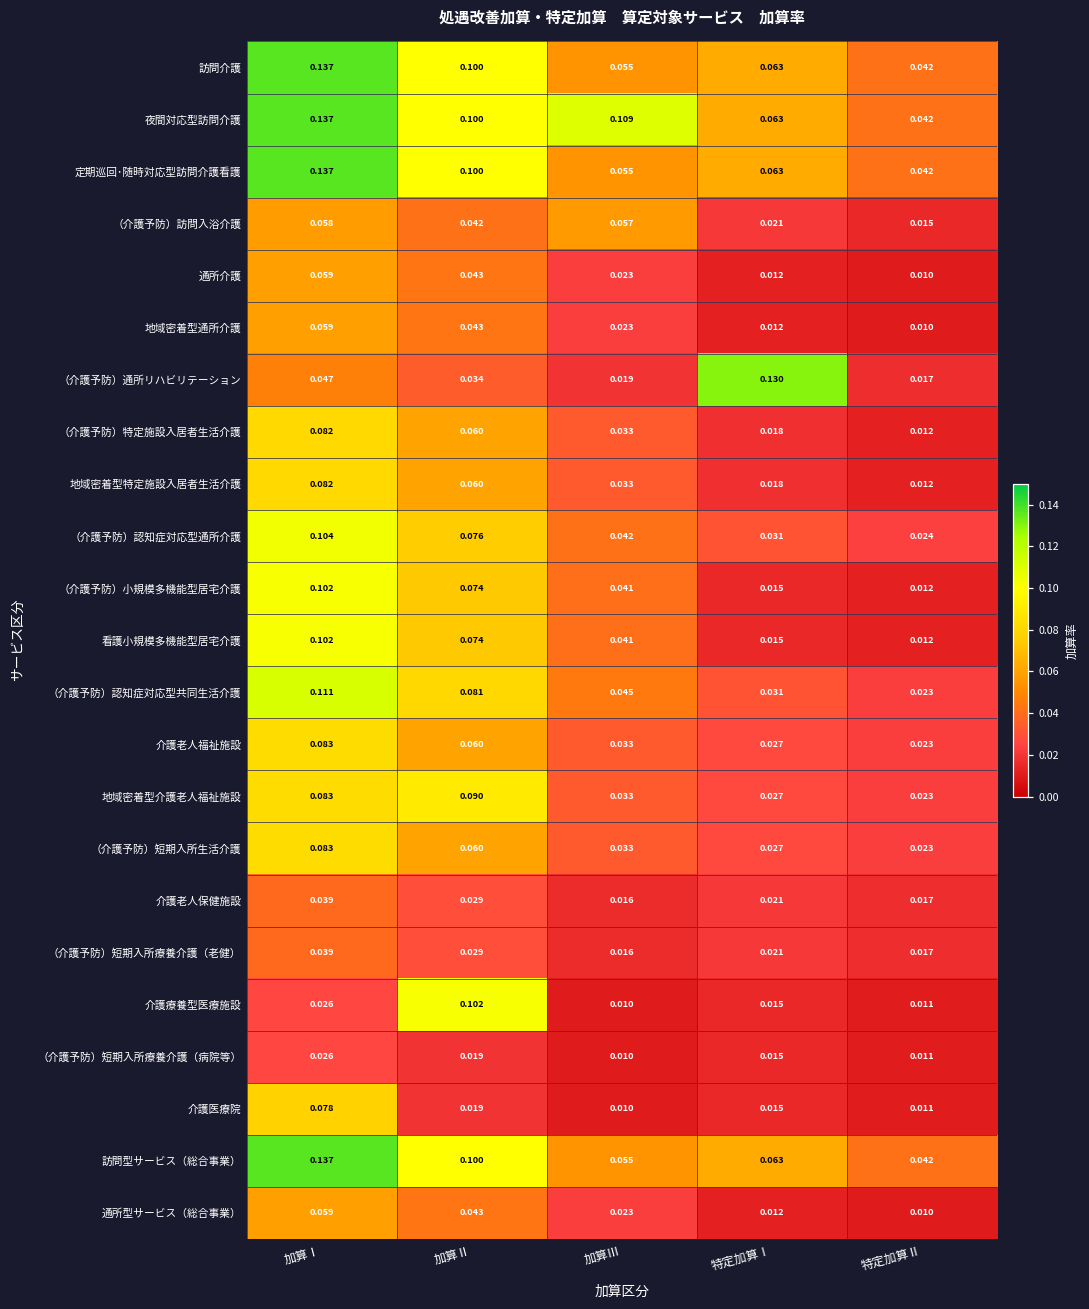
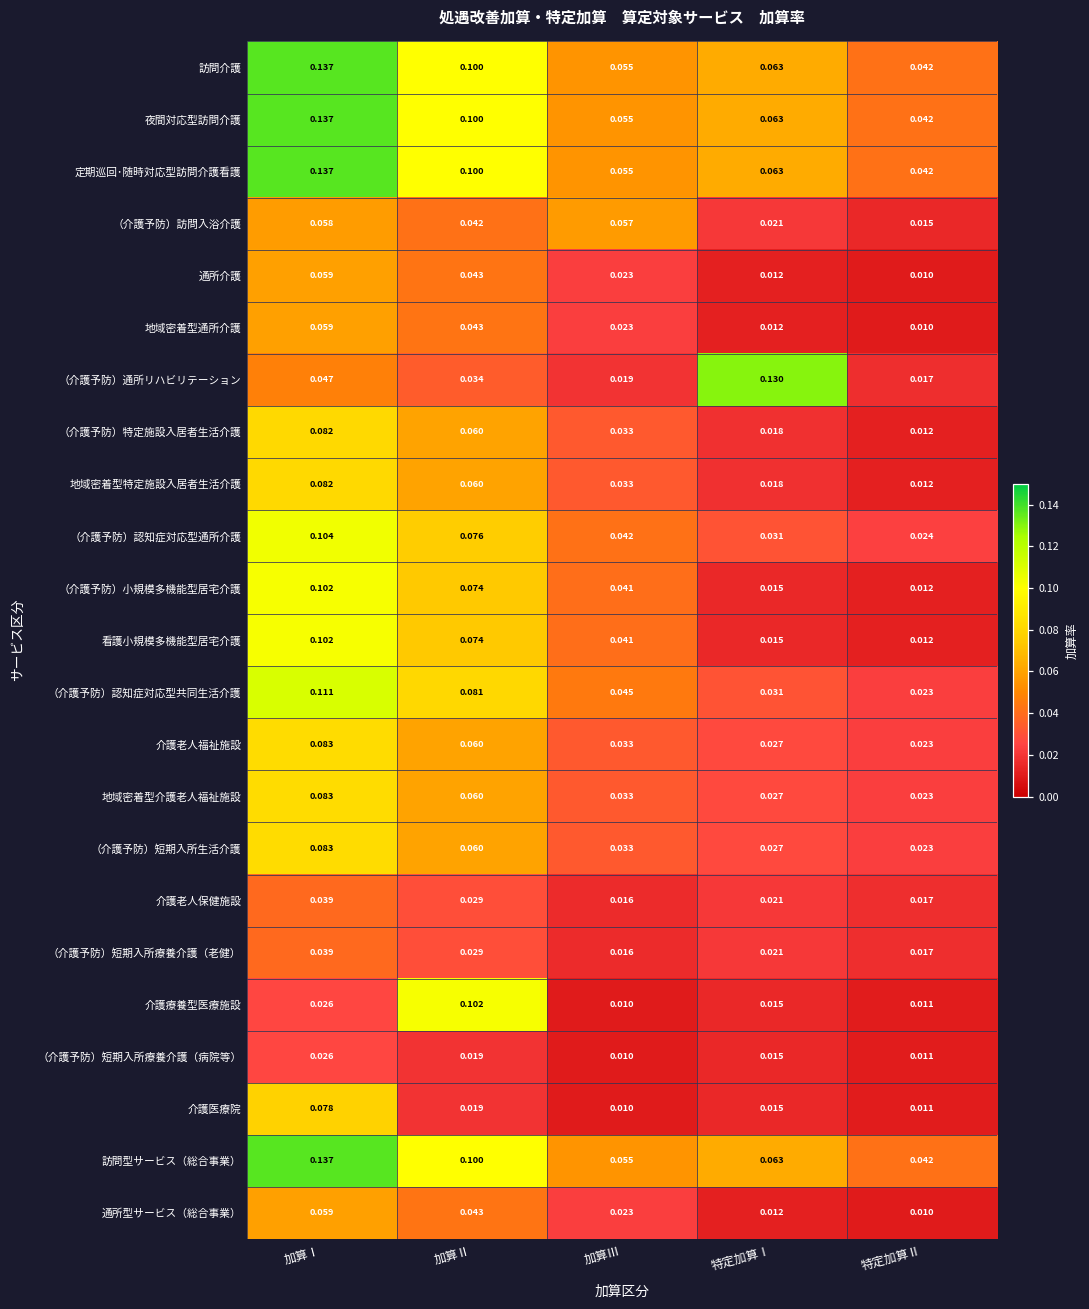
  {
    "訪問介護": {
      "加算Ⅰ": 0.137,
      "加算Ⅱ": 0.100,
      "加算Ⅲ": 0.055,
      "特定加算Ⅰ": 0.063,
      "特定加算Ⅱ": 0.042
    },
    "夜間対応型訪問介護": {
      "加算Ⅰ": 0.137,
      "加算Ⅱ": 0.100,
-     "加算Ⅲ": 0.109,
+     "加算Ⅲ": 0.055,
      "特定加算Ⅰ": 0.063,
      "特定加算Ⅱ": 0.042
    },
    "定期巡回･随時対応型訪問介護看護": {
      "加算Ⅰ": 0.137,
      "加算Ⅱ": 0.100,
      "加算Ⅲ": 0.055,
      "特定加算Ⅰ": 0.063,
      "特定加算Ⅱ": 0.042
    },
    "（介護予防）訪問入浴介護": {
      "加算Ⅰ": 0.058,
      "加算Ⅱ": 0.042,
      "加算Ⅲ": 0.057,
      "特定加算Ⅰ": 0.021,
      "特定加算Ⅱ": 0.015
    },
    "通所介護": {
      "加算Ⅰ": 0.059,
      "加算Ⅱ": 0.043,
      "加算Ⅲ": 0.023,
      "特定加算Ⅰ": 0.012,
      "特定加算Ⅱ": 0.010
    },
    "地域密着型通所介護": {
      "加算Ⅰ": 0.059,
      "加算Ⅱ": 0.043,
      "加算Ⅲ": 0.023,
      "特定加算Ⅰ": 0.012,
      "特定加算Ⅱ": 0.010
    },
    "（介護予防）通所リハビリテーション": {
      "加算Ⅰ": 0.047,
      "加算Ⅱ": 0.034,
      "加算Ⅲ": 0.019,
      "特定加算Ⅰ": 0.130,
      "特定加算Ⅱ": 0.017
    },
    "（介護予防）特定施設入居者生活介護": {
      "加算Ⅰ": 0.082,
      "加算Ⅱ": 0.060,
      "加算Ⅲ": 0.033,
      "特定加算Ⅰ": 0.018,
      "特定加算Ⅱ": 0.012
    },
    "地域密着型特定施設入居者生活介護": {
      "加算Ⅰ": 0.082,
      "加算Ⅱ": 0.060,
      "加算Ⅲ": 0.033,
      "特定加算Ⅰ": 0.018,
      "特定加算Ⅱ": 0.012
    },
    "（介護予防）認知症対応型通所介護": {
      "加算Ⅰ": 0.104,
      "加算Ⅱ": 0.076,
      "加算Ⅲ": 0.042,
      "特定加算Ⅰ": 0.031,
      "特定加算Ⅱ": 0.024
    },
    "（介護予防）小規模多機能型居宅介護": {
      "加算Ⅰ": 0.102,
      "加算Ⅱ": 0.074,
      "加算Ⅲ": 0.041,
      "特定加算Ⅰ": 0.015,
      "特定加算Ⅱ": 0.012
    },
    "看護小規模多機能型居宅介護": {
      "加算Ⅰ": 0.102,
      "加算Ⅱ": 0.074,
      "加算Ⅲ": 0.041,
      "特定加算Ⅰ": 0.015,
      "特定加算Ⅱ": 0.012
    },
    "（介護予防）認知症対応型共同生活介護": {
      "加算Ⅰ": 0.111,
      "加算Ⅱ": 0.081,
      "加算Ⅲ": 0.045,
      "特定加算Ⅰ": 0.031,
      "特定加算Ⅱ": 0.023
    },
    "介護老人福祉施設": {
      "加算Ⅰ": 0.083,
      "加算Ⅱ": 0.060,
      "加算Ⅲ": 0.033,
      "特定加算Ⅰ": 0.027,
      "特定加算Ⅱ": 0.023
    },
    "地域密着型介護老人福祉施設": {
      "加算Ⅰ": 0.083,
-     "加算Ⅱ": 0.090,
+     "加算Ⅱ": 0.060,
      "加算Ⅲ": 0.033,
      "特定加算Ⅰ": 0.027,
      "特定加算Ⅱ": 0.023
    },
    "（介護予防）短期入所生活介護": {
      "加算Ⅰ": 0.083,
      "加算Ⅱ": 0.060,
      "加算Ⅲ": 0.033,
      "特定加算Ⅰ": 0.027,
      "特定加算Ⅱ": 0.023
    },
    "介護老人保健施設": {
      "加算Ⅰ": 0.039,
      "加算Ⅱ": 0.029,
      "加算Ⅲ": 0.016,
      "特定加算Ⅰ": 0.021,
      "特定加算Ⅱ": 0.017
    },
    "（介護予防）短期入所療養介護（老健）": {
      "加算Ⅰ": 0.039,
      "加算Ⅱ": 0.029,
      "加算Ⅲ": 0.016,
      "特定加算Ⅰ": 0.021,
      "特定加算Ⅱ": 0.017
    },
    "介護療養型医療施設": {
      "加算Ⅰ": 0.026,
      "加算Ⅱ": 0.102,
      "加算Ⅲ": 0.010,
      "特定加算Ⅰ": 0.015,
      "特定加算Ⅱ": 0.011
    },
    "（介護予防）短期入所療養介護（病院等）": {
      "加算Ⅰ": 0.026,
      "加算Ⅱ": 0.019,
      "加算Ⅲ": 0.010,
      "特定加算Ⅰ": 0.015,
      "特定加算Ⅱ": 0.011
    },
    "介護医療院": {
      "加算Ⅰ": 0.078,
      "加算Ⅱ": 0.019,
      "加算Ⅲ": 0.010,
      "特定加算Ⅰ": 0.015,
      "特定加算Ⅱ": 0.011
    },
    "訪問型サービス（総合事業）": {
      "加算Ⅰ": 0.137,
      "加算Ⅱ": 0.100,
      "加算Ⅲ": 0.055,
      "特定加算Ⅰ": 0.063,
      "特定加算Ⅱ": 0.042
    },
    "通所型サービス（総合事業）": {
      "加算Ⅰ": 0.059,
      "加算Ⅱ": 0.043,
      "加算Ⅲ": 0.023,
      "特定加算Ⅰ": 0.012,
      "特定加算Ⅱ": 0.010
    }
  }
